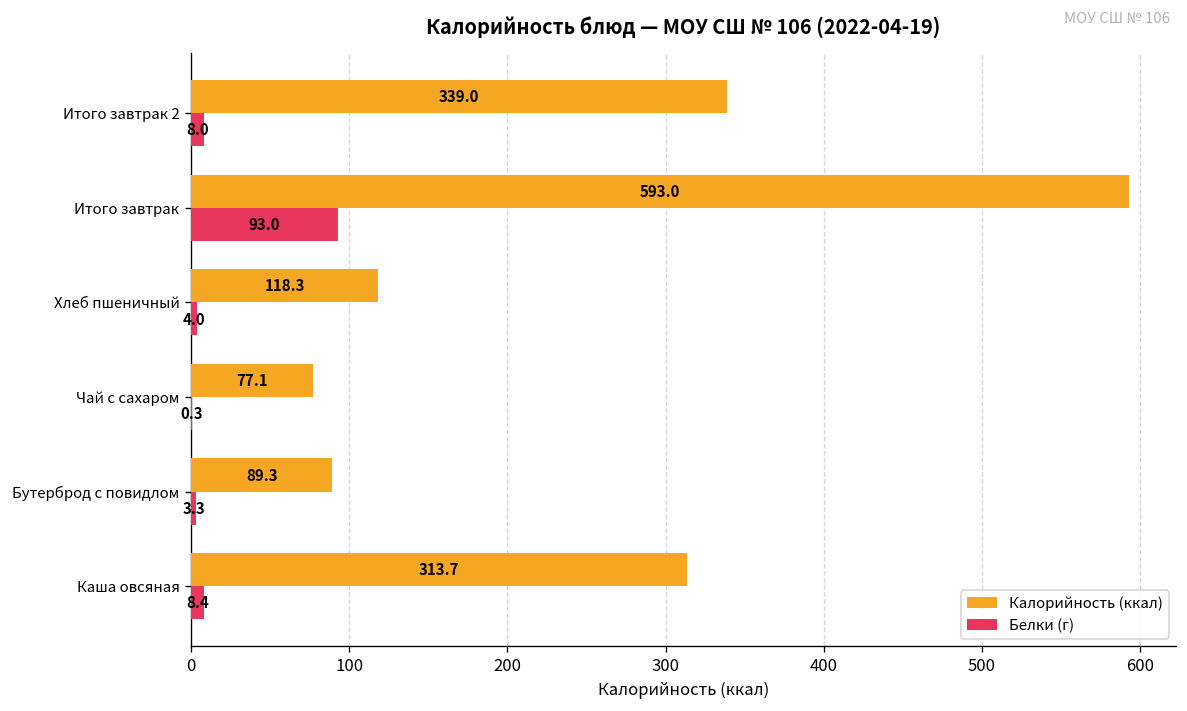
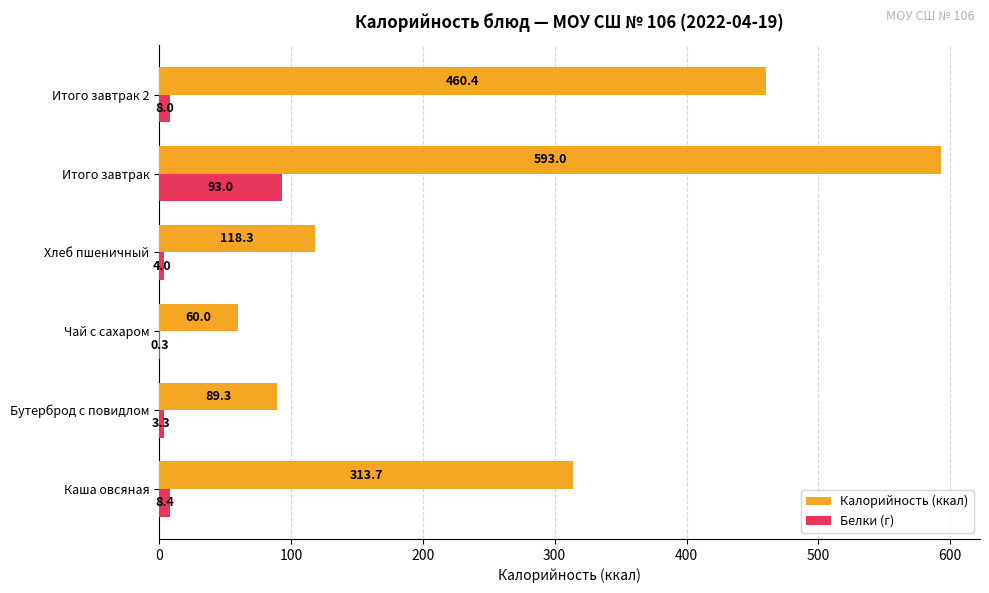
  {
    "Калорийность (ккал)": {
-     "Итого завтрак 2": 339.0,
+     "Итого завтрак 2": 460.4,
      "Итого завтрак": 593.0,
      "Хлеб пшеничный": 118.3,
-     "Чай с сахаром": 77.1,
+     "Чай с сахаром": 60.0,
      "Бутерброд с повидлом": 89.3,
      "Каша овсяная": 313.7
    },
    "Белки (г)": {
      "Итого завтрак 2": 8.0,
      "Итого завтрак": 93.0,
      "Хлеб пшеничный": 4.0,
      "Чай с сахаром": 0.3,
      "Бутерброд с повидлом": 3.3,
      "Каша овсяная": 8.4
    }
  }
